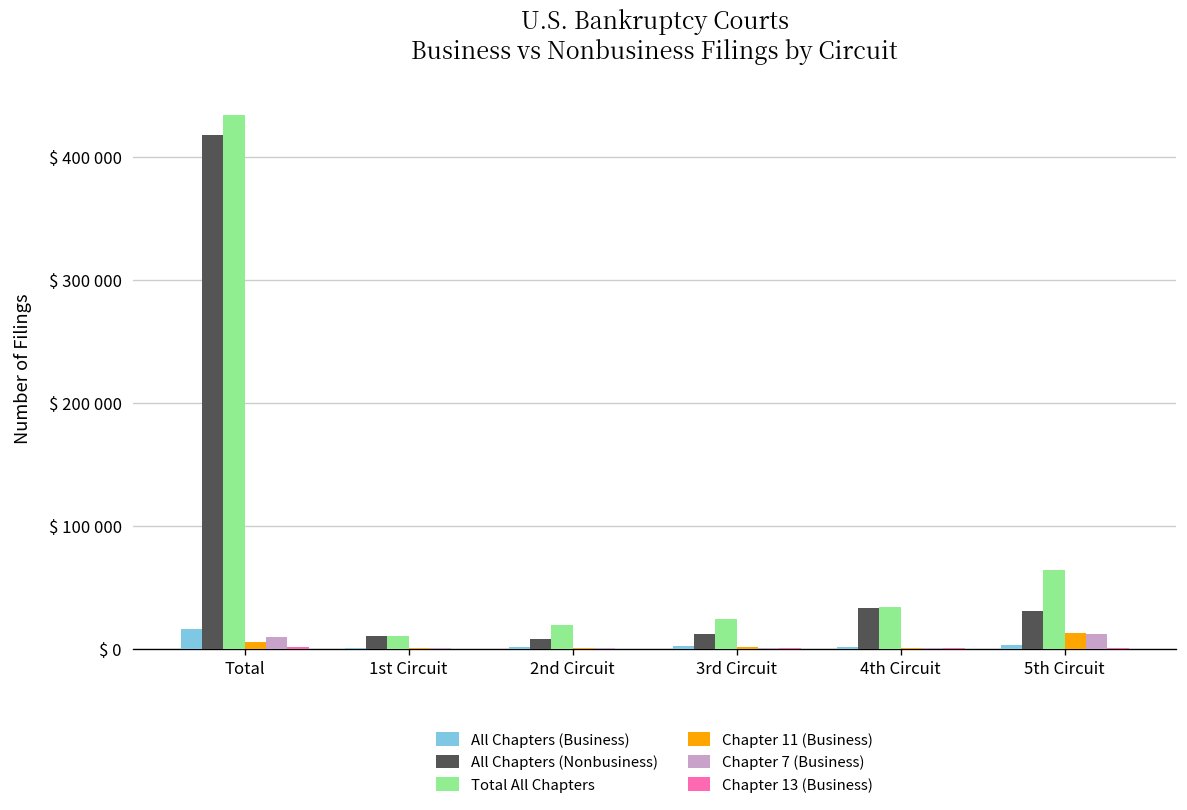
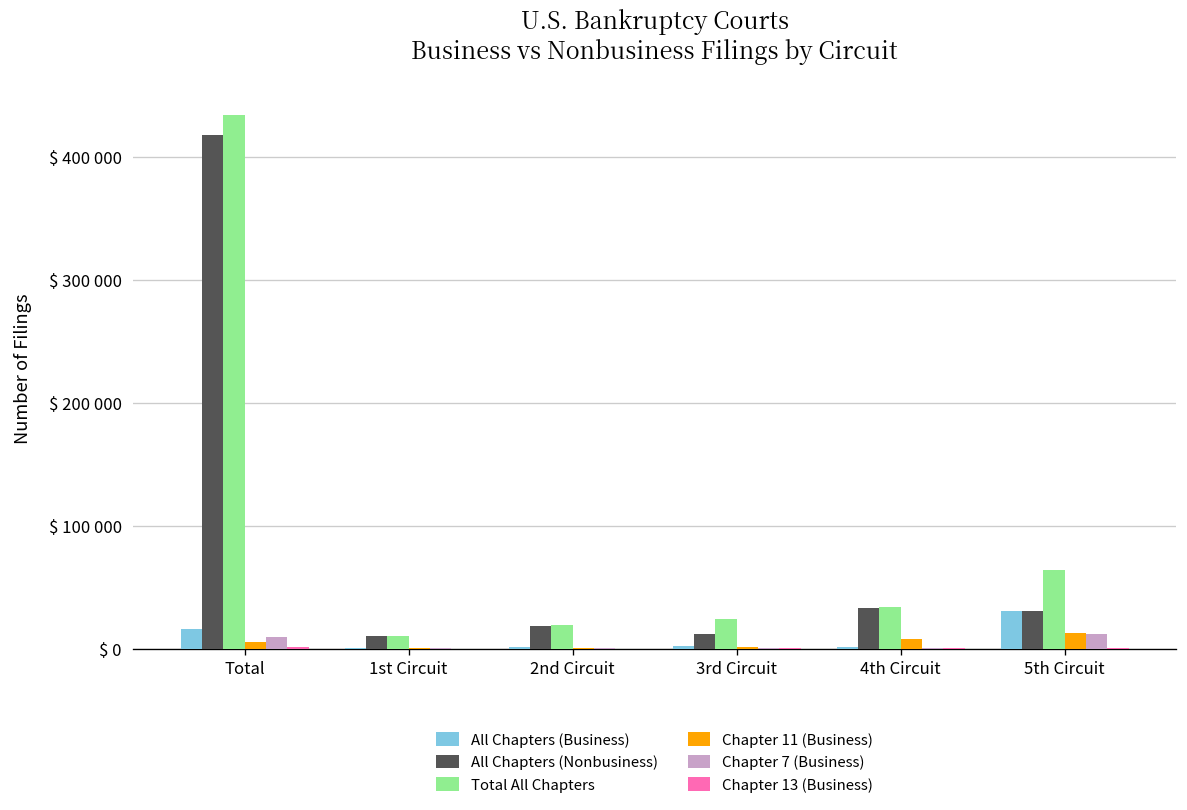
  {
    "All Chapters (Business)": {
      "Total": "$ 16000",
-     "5th Circuit": "$ 3000"
+     "5th Circuit": "$ 30000"
    },
    "All Chapters (Nonbusiness)": {
      "Total": "$ 418000",
      "1st Circuit": "$ 10000",
-     "2nd Circuit": "$ 8000",
+     "2nd Circuit": "$ 18000",
      "3rd Circuit": "$ 12000",
      "4th Circuit": "$ 33000",
      "5th Circuit": "$ 30000"
    },
    "Total All Chapters": {
      "Total": "$ 435000",
      "1st Circuit": "$ 10000",
      "2nd Circuit": "$ 19000",
      "3rd Circuit": "$ 24000",
      "4th Circuit": "$ 34000",
      "5th Circuit": "$ 64000"
    },
    "Chapter 11 (Business)": {
      "Total": "$ 5000",
-     "4th Circuit": "$ 0",
+     "4th Circuit": "$ 8000",
      "5th Circuit": "$ 13000"
    },
    "Chapter 7 (Business)": {
      "Total": "$ 10000",
      "5th Circuit": "$ 12000"
    }
  }
